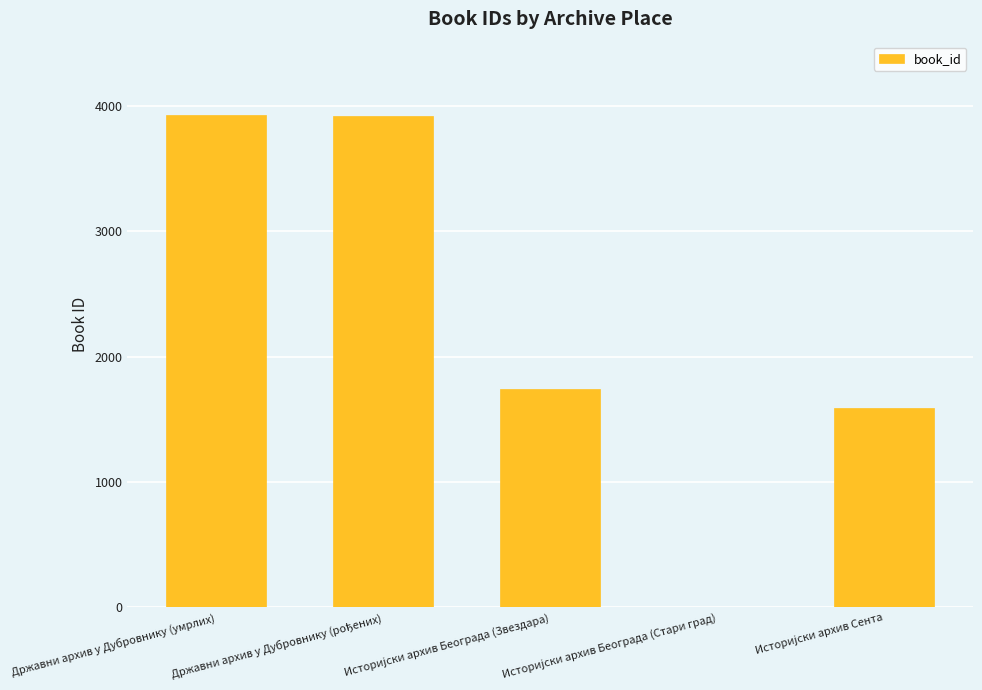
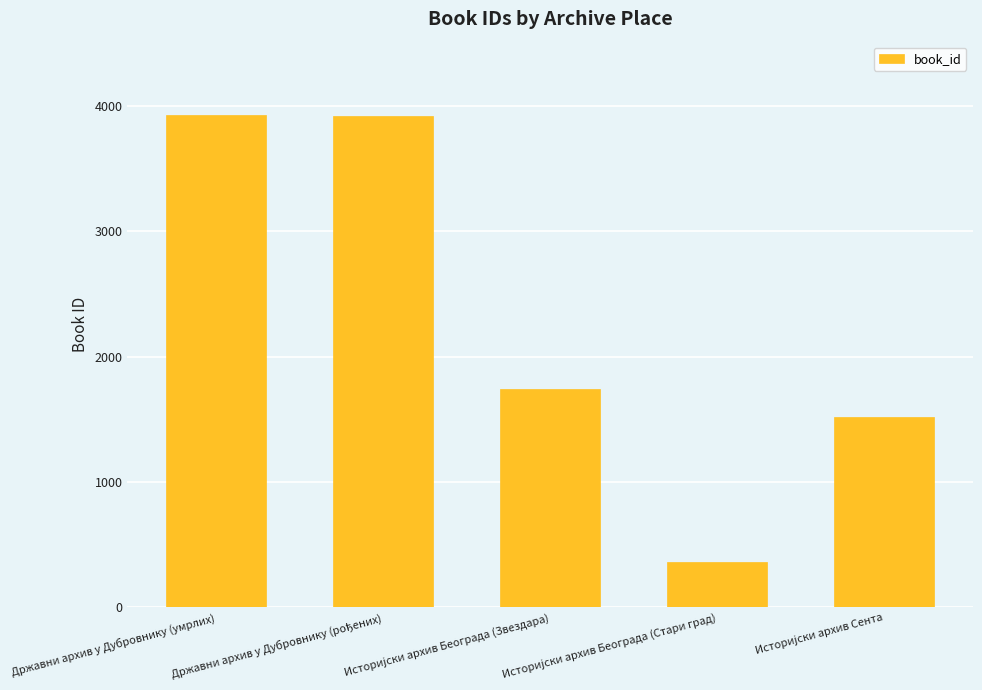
  {
    "Државни архив у Дубровнику (умрлих)": 3920,
    "Државни архив у Дубровнику (рођених)": 3920,
    "Историјски архив Београда (Звездара)": 1740,
-   "Историјски архив Београда (Стари град)": 0,
-   "Историјски архив Сента": 1590
+   "Историјски архив Београда (Стари град)": 360,
+   "Историјски архив Сента": 1520
  }
